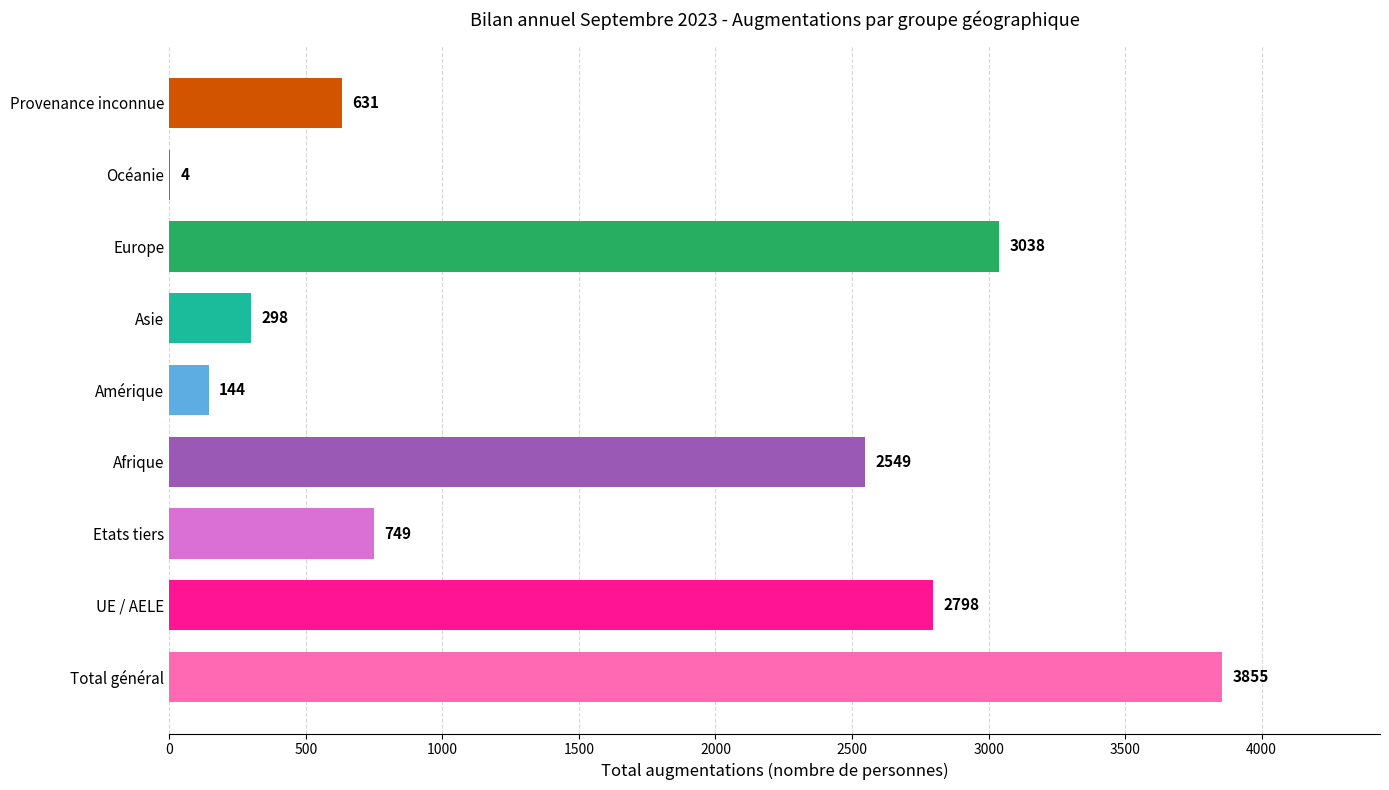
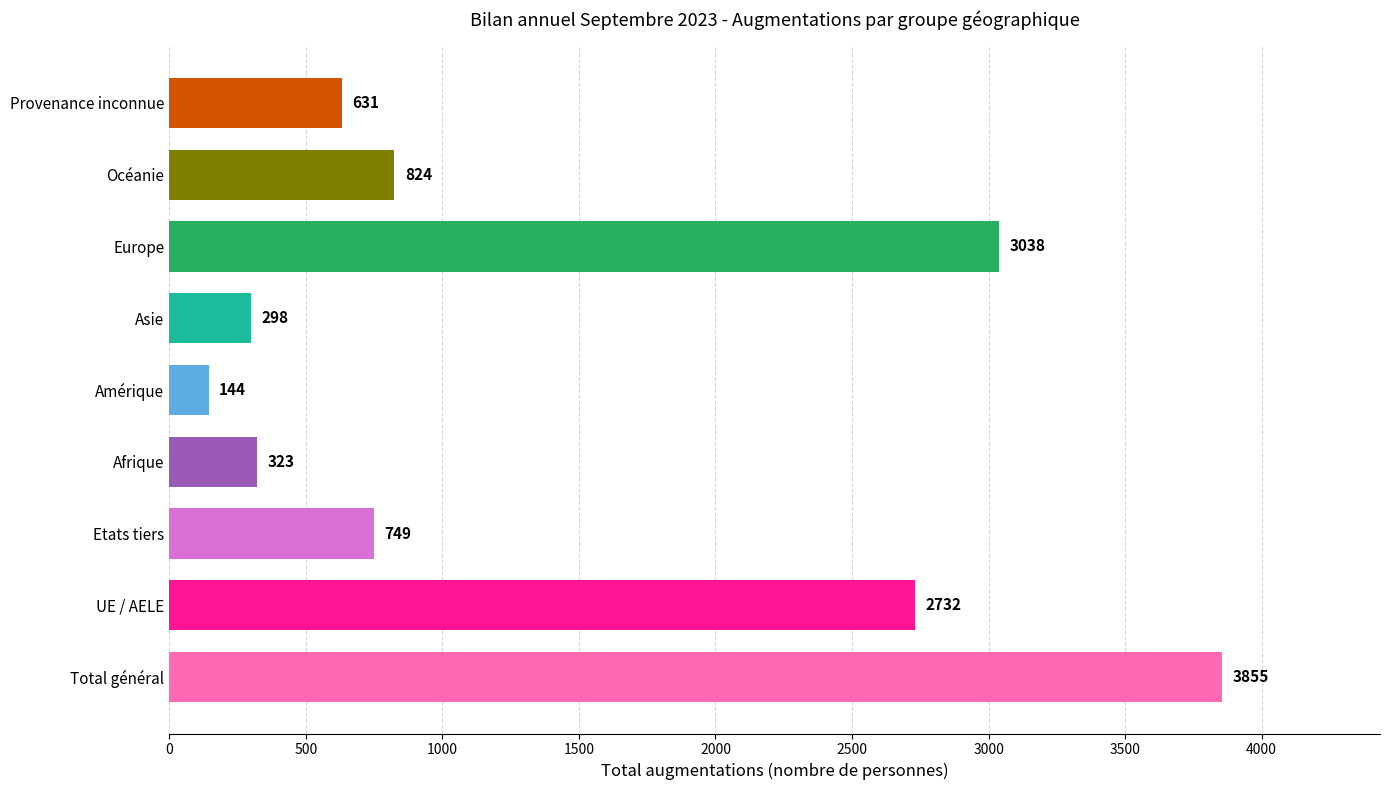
  {
    "Provenance inconnue": 631,
-   "Océanie": 4,
+   "Océanie": 824,
    "Europe": 3038,
    "Asie": 298,
    "Amérique": 144,
-   "Afrique": 2549,
+   "Afrique": 323,
    "Etats tiers": 749,
-   "UE / AELE": 2798,
+   "UE / AELE": 2732,
    "Total général": 3855
  }
